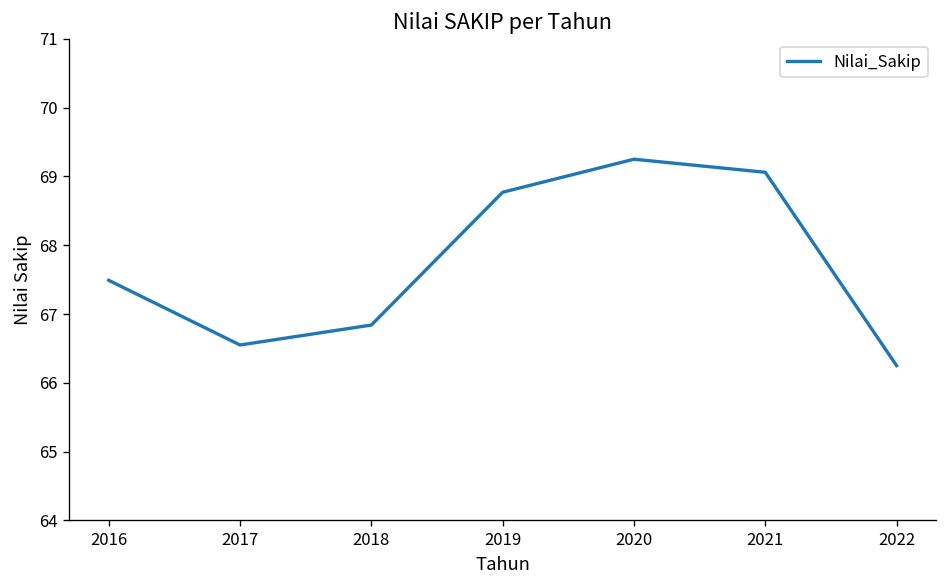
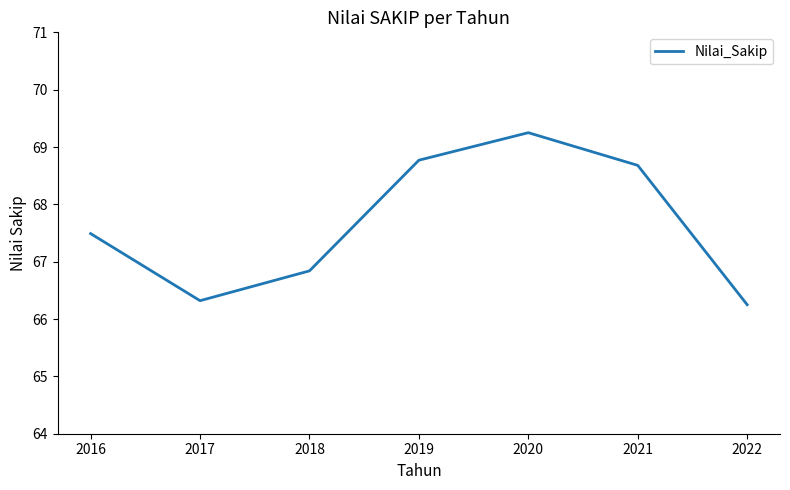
  {
    "2016": 67.5,
-   "2017": 66.6,
+   "2017": 66.3,
    "2018": 66.8,
    "2019": 68.8,
    "2020": 69.3,
-   "2021": 69.1,
+   "2021": 68.7,
    "2022": 66.3
  }
